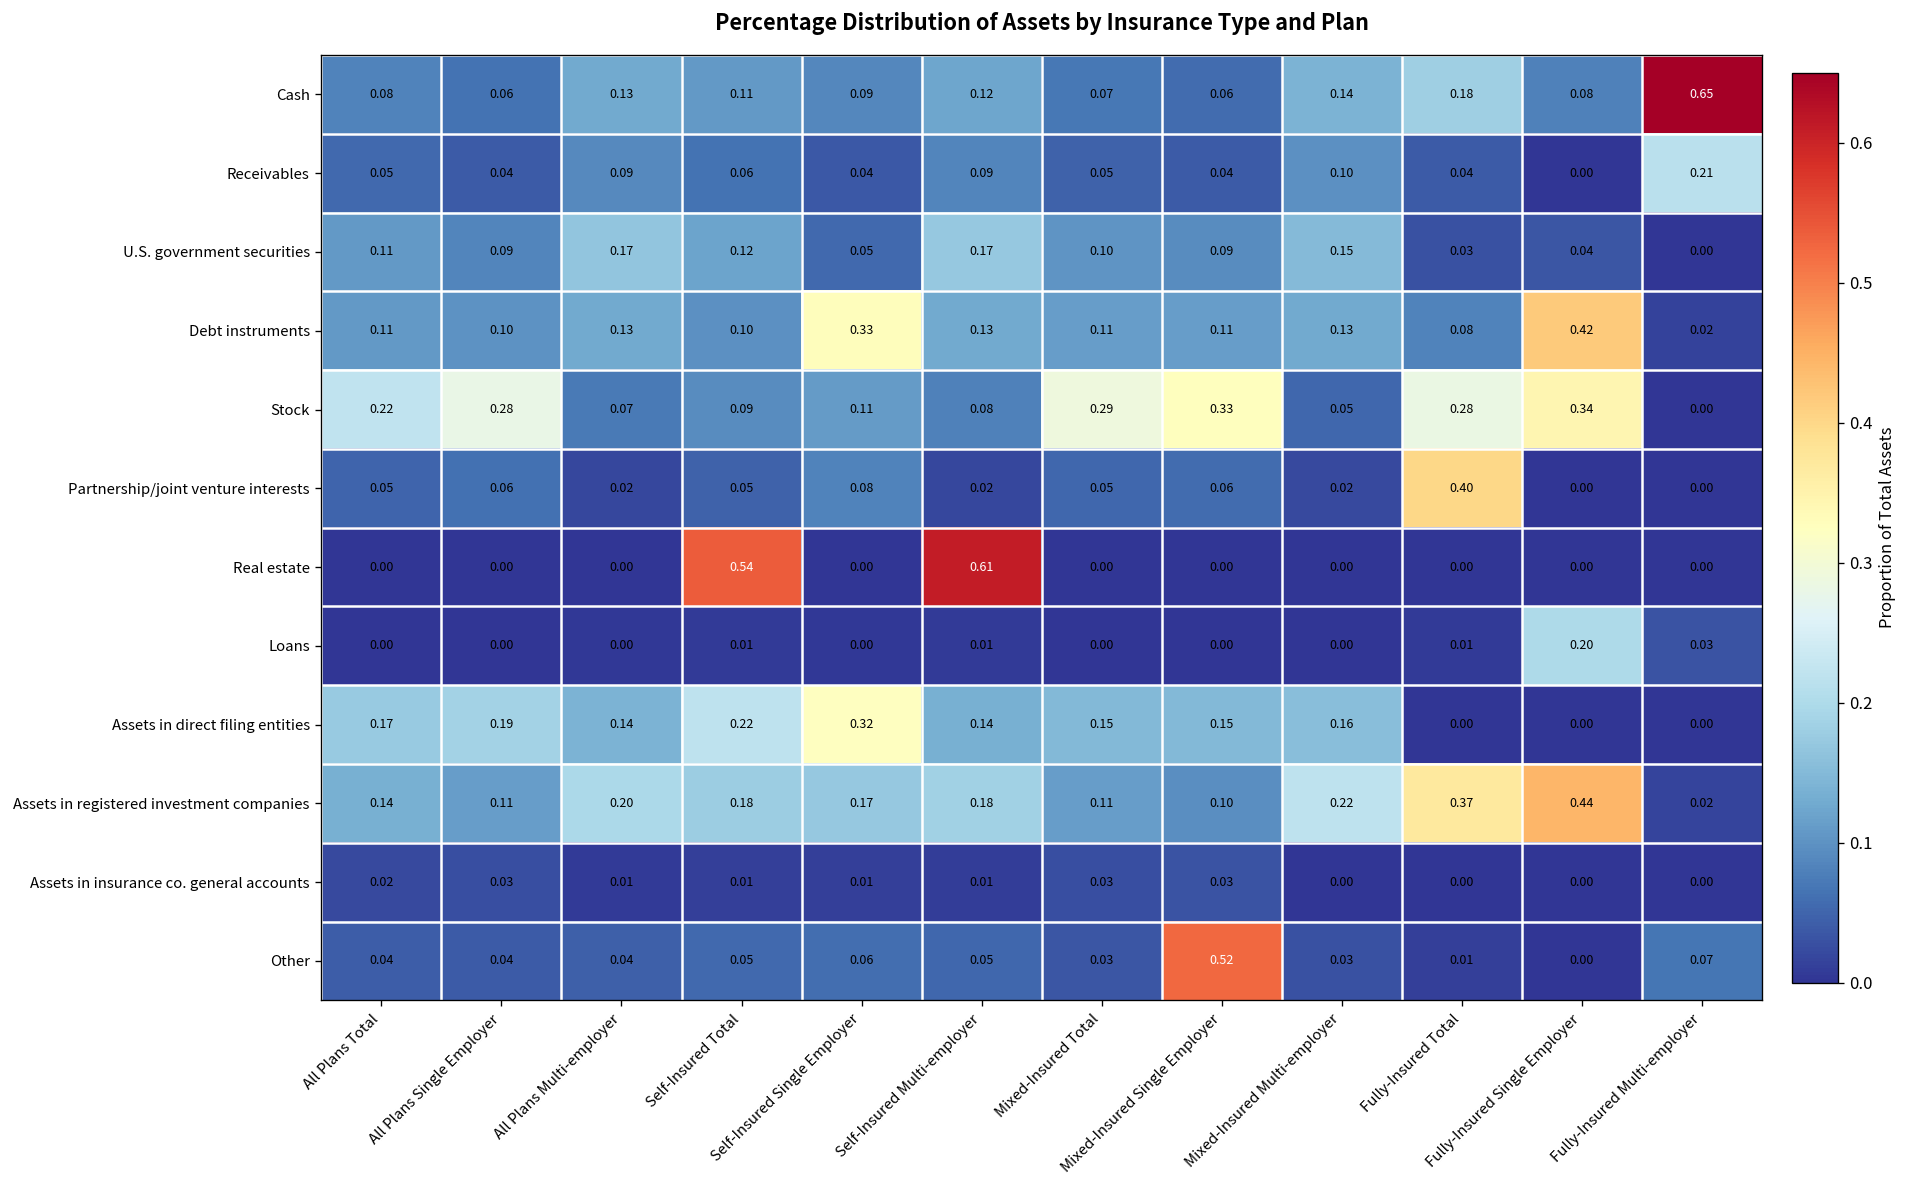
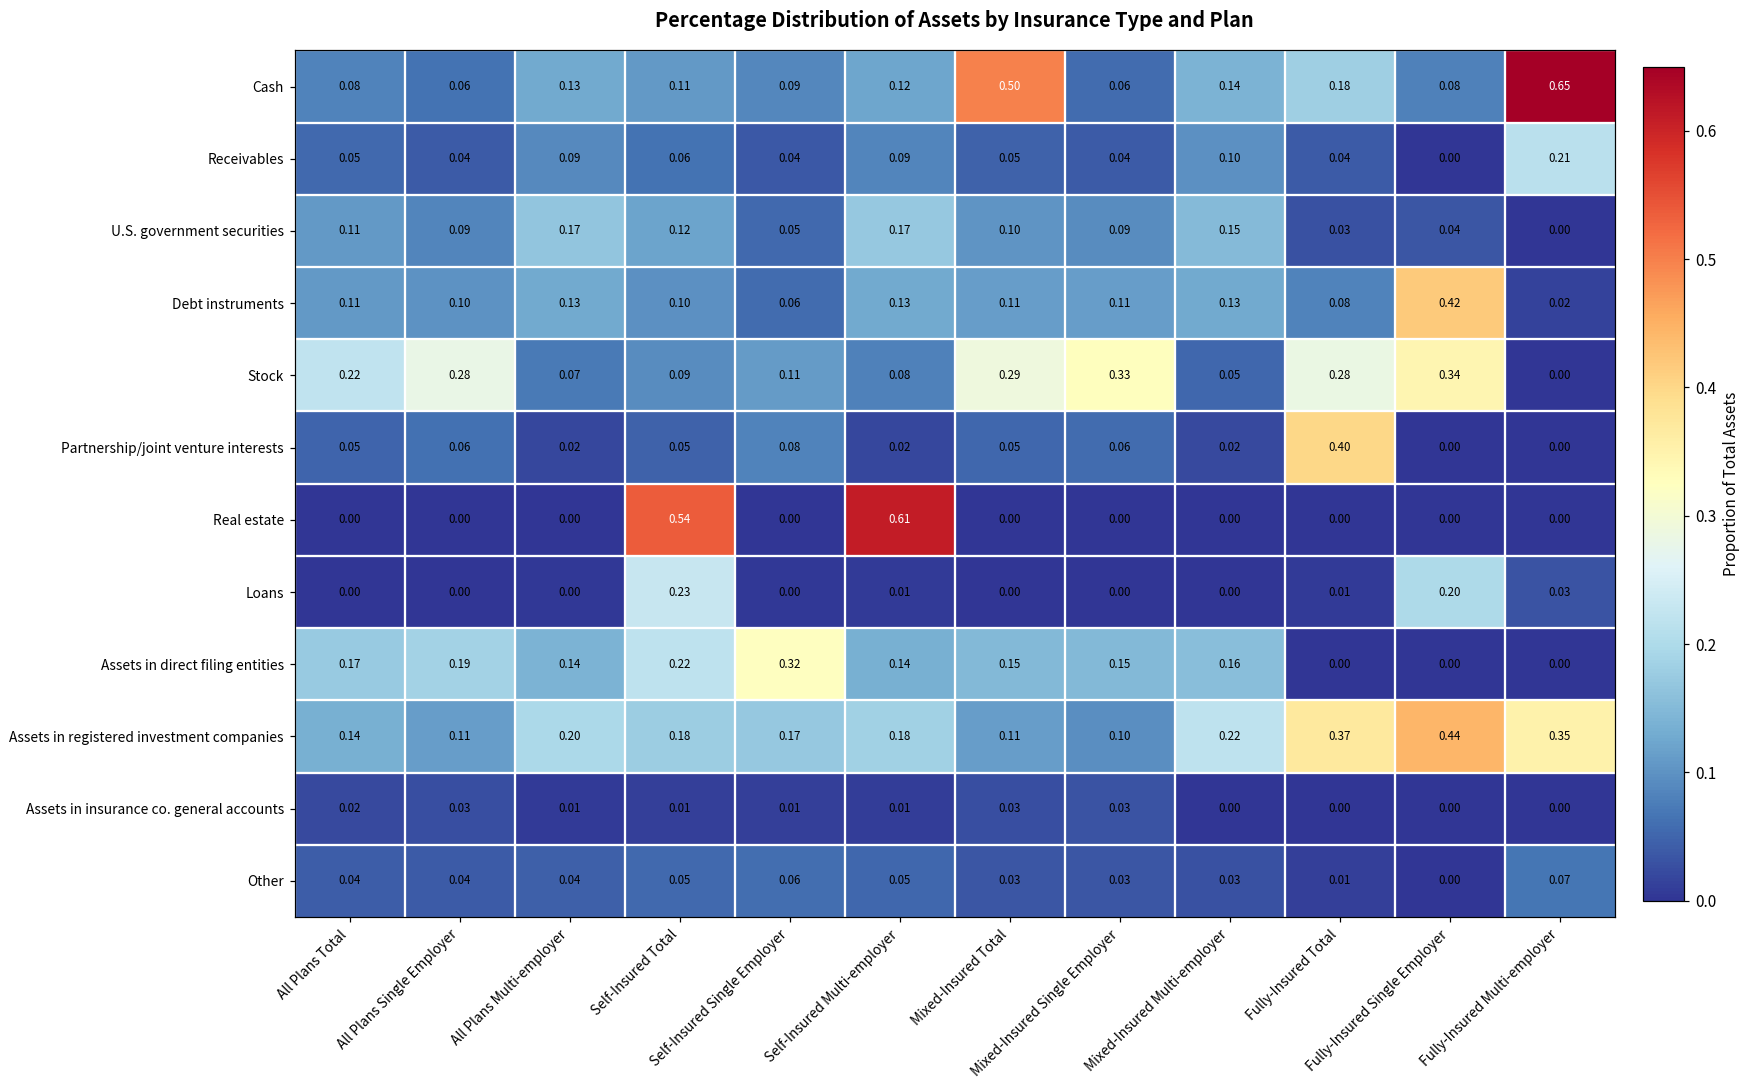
  {
    "Cash": {
      "All Plans Total": 0.08,
      "All Plans Single Employer": 0.06,
      "All Plans Multi-employer": 0.13,
      "Self-Insured Total": 0.11,
      "Self-Insured Single Employer": 0.09,
      "Self-Insured Multi-employer": 0.12,
-     "Mixed-Insured Total": 0.07,
+     "Mixed-Insured Total": 0.50,
      "Mixed-Insured Single Employer": 0.06,
      "Mixed-Insured Multi-employer": 0.14,
      "Fully-Insured Total": 0.18,
      "Fully-Insured Single Employer": 0.08,
      "Fully-Insured Multi-employer": 0.65
    },
    "Receivables": {
      "All Plans Total": 0.05,
      "All Plans Single Employer": 0.04,
      "All Plans Multi-employer": 0.09,
      "Self-Insured Total": 0.06,
      "Self-Insured Single Employer": 0.04,
      "Self-Insured Multi-employer": 0.09,
      "Mixed-Insured Total": 0.05,
      "Mixed-Insured Single Employer": 0.04,
      "Mixed-Insured Multi-employer": 0.10,
      "Fully-Insured Total": 0.04,
      "Fully-Insured Single Employer": 0.00,
      "Fully-Insured Multi-employer": 0.21
    },
    "U.S. government securities": {
      "All Plans Total": 0.11,
      "All Plans Single Employer": 0.09,
      "All Plans Multi-employer": 0.17,
      "Self-Insured Total": 0.12,
      "Self-Insured Single Employer": 0.05,
      "Self-Insured Multi-employer": 0.17,
      "Mixed-Insured Total": 0.10,
      "Mixed-Insured Single Employer": 0.09,
      "Mixed-Insured Multi-employer": 0.15,
      "Fully-Insured Total": 0.03,
      "Fully-Insured Single Employer": 0.04,
      "Fully-Insured Multi-employer": 0.00
    },
    "Debt instruments": {
      "All Plans Total": 0.11,
      "All Plans Single Employer": 0.10,
      "All Plans Multi-employer": 0.13,
      "Self-Insured Total": 0.10,
-     "Self-Insured Single Employer": 0.33,
+     "Self-Insured Single Employer": 0.06,
      "Self-Insured Multi-employer": 0.13,
      "Mixed-Insured Total": 0.11,
      "Mixed-Insured Single Employer": 0.11,
      "Mixed-Insured Multi-employer": 0.13,
      "Fully-Insured Total": 0.08,
      "Fully-Insured Single Employer": 0.42,
      "Fully-Insured Multi-employer": 0.02
    },
    "Stock": {
      "All Plans Total": 0.22,
      "All Plans Single Employer": 0.28,
      "All Plans Multi-employer": 0.07,
      "Self-Insured Total": 0.09,
      "Self-Insured Single Employer": 0.11,
      "Self-Insured Multi-employer": 0.08,
      "Mixed-Insured Total": 0.29,
      "Mixed-Insured Single Employer": 0.33,
      "Mixed-Insured Multi-employer": 0.05,
      "Fully-Insured Total": 0.28,
      "Fully-Insured Single Employer": 0.34,
      "Fully-Insured Multi-employer": 0.00
    },
    "Partnership/joint venture interests": {
      "All Plans Total": 0.05,
      "All Plans Single Employer": 0.06,
      "All Plans Multi-employer": 0.02,
      "Self-Insured Total": 0.05,
      "Self-Insured Single Employer": 0.08,
      "Self-Insured Multi-employer": 0.02,
      "Mixed-Insured Total": 0.05,
      "Mixed-Insured Single Employer": 0.06,
      "Mixed-Insured Multi-employer": 0.02,
      "Fully-Insured Total": 0.40,
      "Fully-Insured Single Employer": 0.00,
      "Fully-Insured Multi-employer": 0.00
    },
    "Real estate": {
      "All Plans Total": 0.00,
      "All Plans Single Employer": 0.00,
      "All Plans Multi-employer": 0.00,
      "Self-Insured Total": 0.54,
      "Self-Insured Single Employer": 0.00,
      "Self-Insured Multi-employer": 0.61,
      "Mixed-Insured Total": 0.00,
      "Mixed-Insured Single Employer": 0.00,
      "Mixed-Insured Multi-employer": 0.00,
      "Fully-Insured Total": 0.00,
      "Fully-Insured Single Employer": 0.00,
      "Fully-Insured Multi-employer": 0.00
    },
    "Loans": {
      "All Plans Total": 0.00,
      "All Plans Single Employer": 0.00,
      "All Plans Multi-employer": 0.00,
-     "Self-Insured Total": 0.01,
+     "Self-Insured Total": 0.23,
      "Self-Insured Single Employer": 0.00,
      "Self-Insured Multi-employer": 0.01,
      "Mixed-Insured Total": 0.00,
      "Mixed-Insured Single Employer": 0.00,
      "Mixed-Insured Multi-employer": 0.00,
      "Fully-Insured Total": 0.01,
      "Fully-Insured Single Employer": 0.20,
      "Fully-Insured Multi-employer": 0.03
    },
    "Assets in direct filing entities": {
      "All Plans Total": 0.17,
      "All Plans Single Employer": 0.19,
      "All Plans Multi-employer": 0.14,
      "Self-Insured Total": 0.22,
      "Self-Insured Single Employer": 0.32,
      "Self-Insured Multi-employer": 0.14,
      "Mixed-Insured Total": 0.15,
      "Mixed-Insured Single Employer": 0.15,
      "Mixed-Insured Multi-employer": 0.16,
      "Fully-Insured Total": 0.00,
      "Fully-Insured Single Employer": 0.00,
      "Fully-Insured Multi-employer": 0.00
    },
    "Assets in registered investment companies": {
      "All Plans Total": 0.14,
      "All Plans Single Employer": 0.11,
      "All Plans Multi-employer": 0.20,
      "Self-Insured Total": 0.18,
      "Self-Insured Single Employer": 0.17,
      "Self-Insured Multi-employer": 0.18,
      "Mixed-Insured Total": 0.11,
      "Mixed-Insured Single Employer": 0.10,
      "Mixed-Insured Multi-employer": 0.22,
      "Fully-Insured Total": 0.37,
      "Fully-Insured Single Employer": 0.44,
-     "Fully-Insured Multi-employer": 0.02
+     "Fully-Insured Multi-employer": 0.35
    },
    "Assets in insurance co. general accounts": {
      "All Plans Total": 0.02,
      "All Plans Single Employer": 0.03,
      "All Plans Multi-employer": 0.01,
      "Self-Insured Total": 0.01,
      "Self-Insured Single Employer": 0.01,
      "Self-Insured Multi-employer": 0.01,
      "Mixed-Insured Total": 0.03,
      "Mixed-Insured Single Employer": 0.03,
      "Mixed-Insured Multi-employer": 0.00,
      "Fully-Insured Total": 0.00,
      "Fully-Insured Single Employer": 0.00,
      "Fully-Insured Multi-employer": 0.00
    },
    "Other": {
      "All Plans Total": 0.04,
      "All Plans Single Employer": 0.04,
      "All Plans Multi-employer": 0.04,
      "Self-Insured Total": 0.05,
      "Self-Insured Single Employer": 0.06,
      "Self-Insured Multi-employer": 0.05,
      "Mixed-Insured Total": 0.03,
-     "Mixed-Insured Single Employer": 0.52,
+     "Mixed-Insured Single Employer": 0.03,
      "Mixed-Insured Multi-employer": 0.03,
      "Fully-Insured Total": 0.01,
      "Fully-Insured Single Employer": 0.00,
      "Fully-Insured Multi-employer": 0.07
    }
  }
